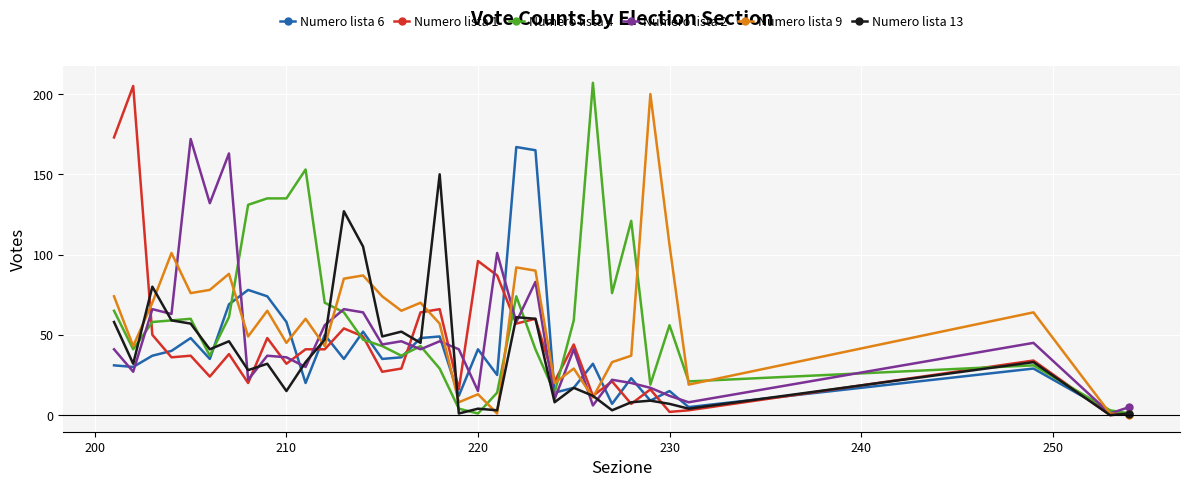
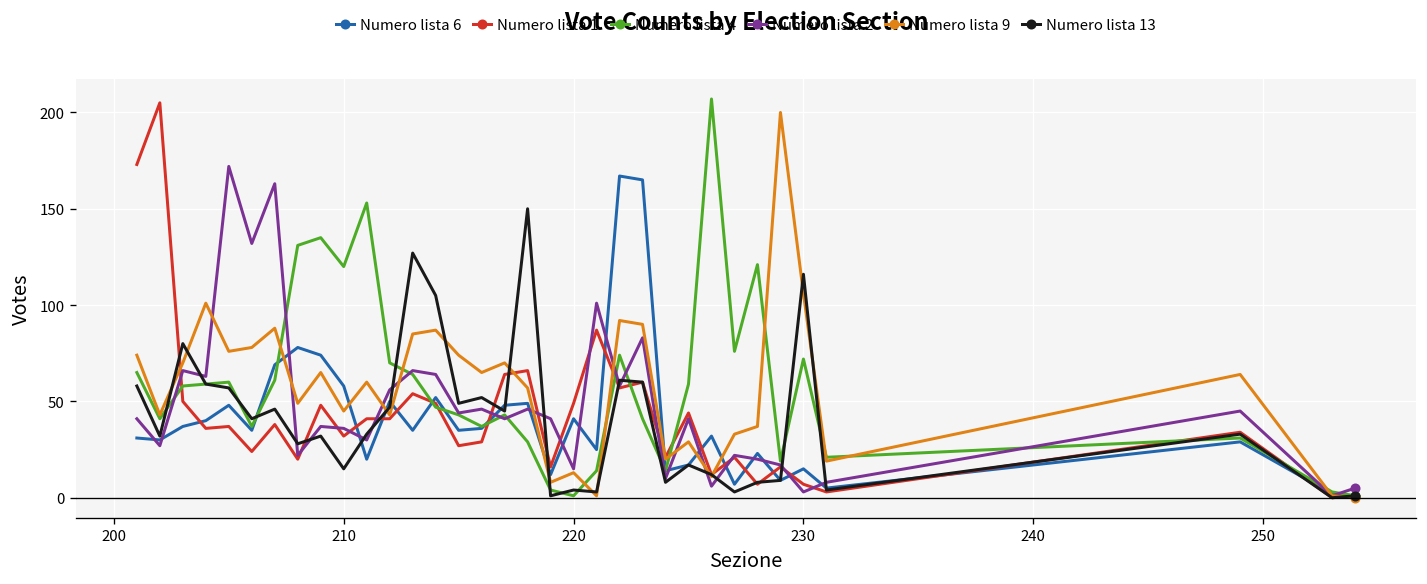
  {
    "Numero lista 6": {
      "210": 58,
      "220": 41,
      "230": 15
    },
    "Numero lista 1": {
      "210": 32,
-     "220": 96,
-     "230": 2
+     "220": 49,
+     "230": 7
    },
    "Numero lista 4": {
-     "210": 135,
+     "210": 120,
      "220": 1,
-     "230": 56
+     "230": 72
    },
    "Numero lista 2": {
      "210": 36,
      "220": 15,
-     "230": 12
+     "230": 3
    },
    "Numero lista 9": {
      "210": 45,
      "220": 13,
      "230": 106
    },
    "Numero lista 13": {
      "210": 15,
      "220": 4,
-     "230": 7
+     "230": 116
    }
  }
